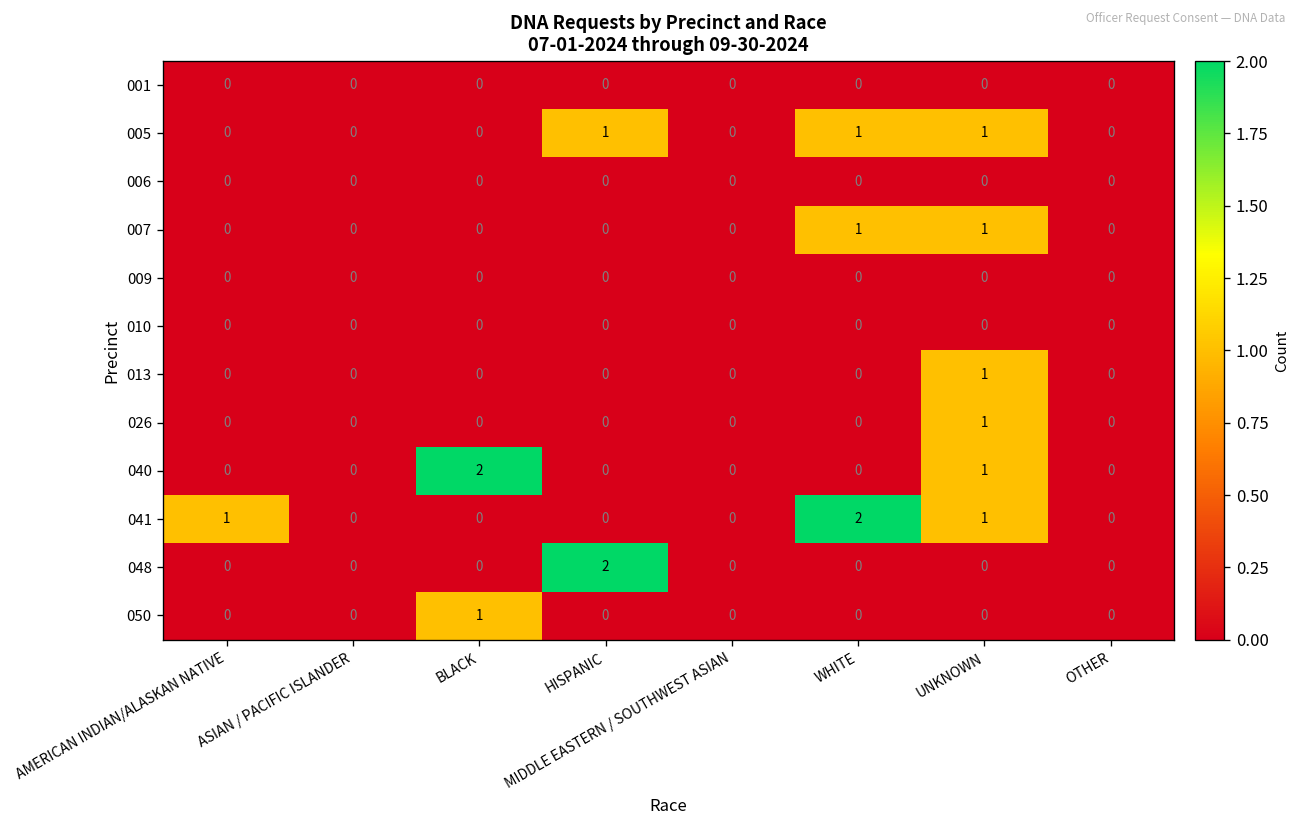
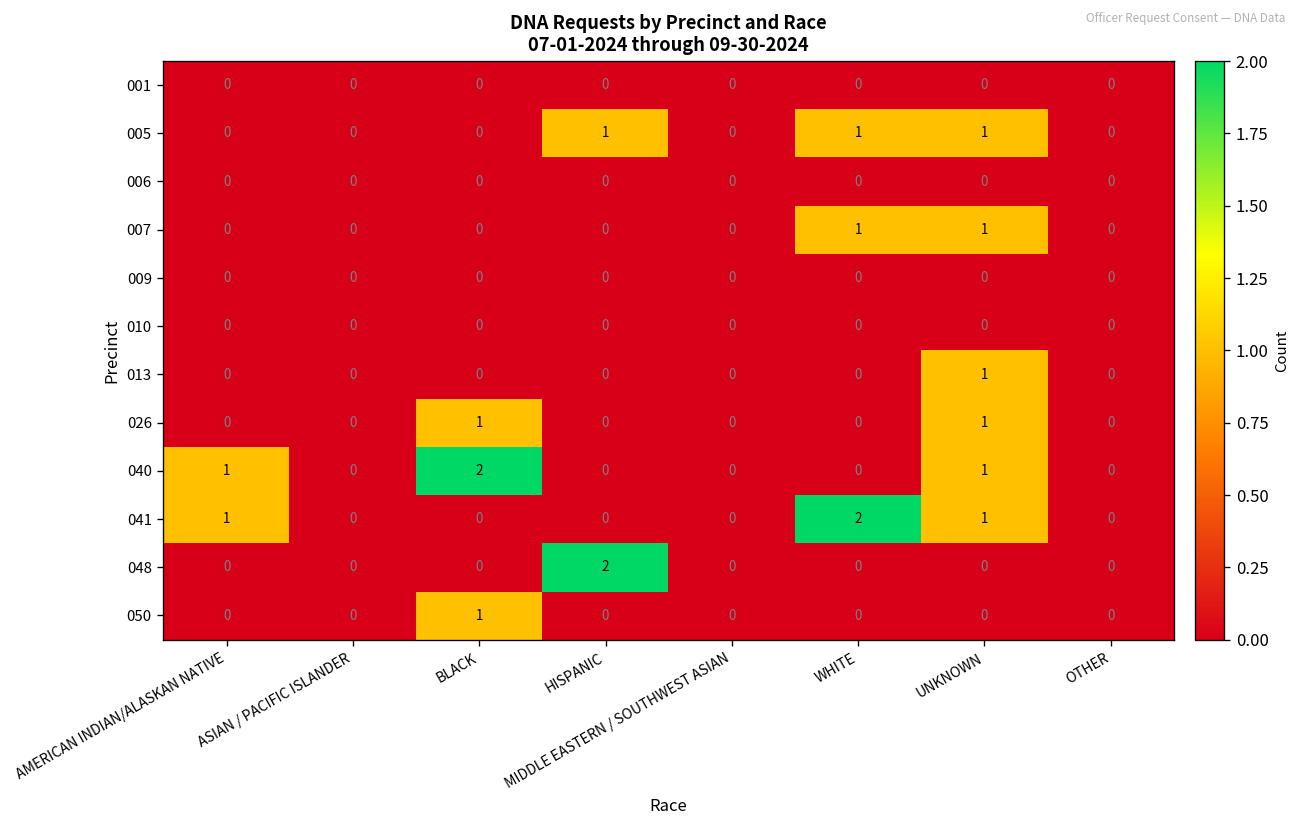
  {
    "001": {
      "AMERICAN INDIAN/ALASKAN NATIVE": 0,
      "ASIAN / PACIFIC ISLANDER": 0,
      "BLACK": 0,
      "HISPANIC": 0,
      "MIDDLE EASTERN / SOUTHWEST ASIAN": 0,
      "WHITE": 0,
      "UNKNOWN": 0,
      "OTHER": 0
    },
    "005": {
      "AMERICAN INDIAN/ALASKAN NATIVE": 0,
      "ASIAN / PACIFIC ISLANDER": 0,
      "BLACK": 0,
      "HISPANIC": 1,
      "MIDDLE EASTERN / SOUTHWEST ASIAN": 0,
      "WHITE": 1,
      "UNKNOWN": 1,
      "OTHER": 0
    },
    "006": {
      "AMERICAN INDIAN/ALASKAN NATIVE": 0,
      "ASIAN / PACIFIC ISLANDER": 0,
      "BLACK": 0,
      "HISPANIC": 0,
      "MIDDLE EASTERN / SOUTHWEST ASIAN": 0,
      "WHITE": 0,
      "UNKNOWN": 0,
      "OTHER": 0
    },
    "007": {
      "AMERICAN INDIAN/ALASKAN NATIVE": 0,
      "ASIAN / PACIFIC ISLANDER": 0,
      "BLACK": 0,
      "HISPANIC": 0,
      "MIDDLE EASTERN / SOUTHWEST ASIAN": 0,
      "WHITE": 1,
      "UNKNOWN": 1,
      "OTHER": 0
    },
    "009": {
      "AMERICAN INDIAN/ALASKAN NATIVE": 0,
      "ASIAN / PACIFIC ISLANDER": 0,
      "BLACK": 0,
      "HISPANIC": 0,
      "MIDDLE EASTERN / SOUTHWEST ASIAN": 0,
      "WHITE": 0,
      "UNKNOWN": 0,
      "OTHER": 0
    },
    "010": {
      "AMERICAN INDIAN/ALASKAN NATIVE": 0,
      "ASIAN / PACIFIC ISLANDER": 0,
      "BLACK": 0,
      "HISPANIC": 0,
      "MIDDLE EASTERN / SOUTHWEST ASIAN": 0,
      "WHITE": 0,
      "UNKNOWN": 0,
      "OTHER": 0
    },
    "013": {
      "AMERICAN INDIAN/ALASKAN NATIVE": 0,
      "ASIAN / PACIFIC ISLANDER": 0,
      "BLACK": 0,
      "HISPANIC": 0,
      "MIDDLE EASTERN / SOUTHWEST ASIAN": 0,
      "WHITE": 0,
      "UNKNOWN": 1,
      "OTHER": 0
    },
    "026": {
      "AMERICAN INDIAN/ALASKAN NATIVE": 0,
      "ASIAN / PACIFIC ISLANDER": 0,
-     "BLACK": 0,
+     "BLACK": 1,
      "HISPANIC": 0,
      "MIDDLE EASTERN / SOUTHWEST ASIAN": 0,
      "WHITE": 0,
      "UNKNOWN": 1,
      "OTHER": 0
    },
    "040": {
-     "AMERICAN INDIAN/ALASKAN NATIVE": 0,
+     "AMERICAN INDIAN/ALASKAN NATIVE": 1,
      "ASIAN / PACIFIC ISLANDER": 0,
      "BLACK": 2,
      "HISPANIC": 0,
      "MIDDLE EASTERN / SOUTHWEST ASIAN": 0,
      "WHITE": 0,
      "UNKNOWN": 1,
      "OTHER": 0
    },
    "041": {
      "AMERICAN INDIAN/ALASKAN NATIVE": 1,
      "ASIAN / PACIFIC ISLANDER": 0,
      "BLACK": 0,
      "HISPANIC": 0,
      "MIDDLE EASTERN / SOUTHWEST ASIAN": 0,
      "WHITE": 2,
      "UNKNOWN": 1,
      "OTHER": 0
    },
    "048": {
      "AMERICAN INDIAN/ALASKAN NATIVE": 0,
      "ASIAN / PACIFIC ISLANDER": 0,
      "BLACK": 0,
      "HISPANIC": 2,
      "MIDDLE EASTERN / SOUTHWEST ASIAN": 0,
      "WHITE": 0,
      "UNKNOWN": 0,
      "OTHER": 0
    },
    "050": {
      "AMERICAN INDIAN/ALASKAN NATIVE": 0,
      "ASIAN / PACIFIC ISLANDER": 0,
      "BLACK": 1,
      "HISPANIC": 0,
      "MIDDLE EASTERN / SOUTHWEST ASIAN": 0,
      "WHITE": 0,
      "UNKNOWN": 0,
      "OTHER": 0
    }
  }
